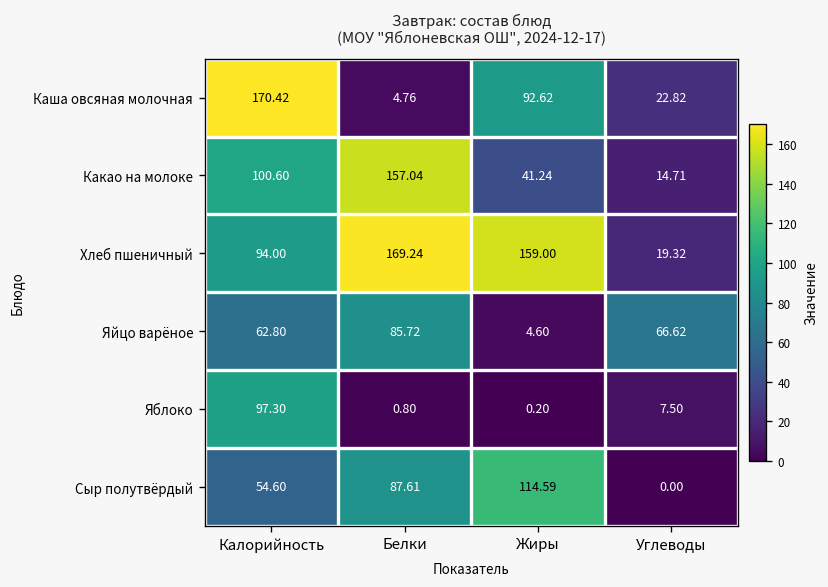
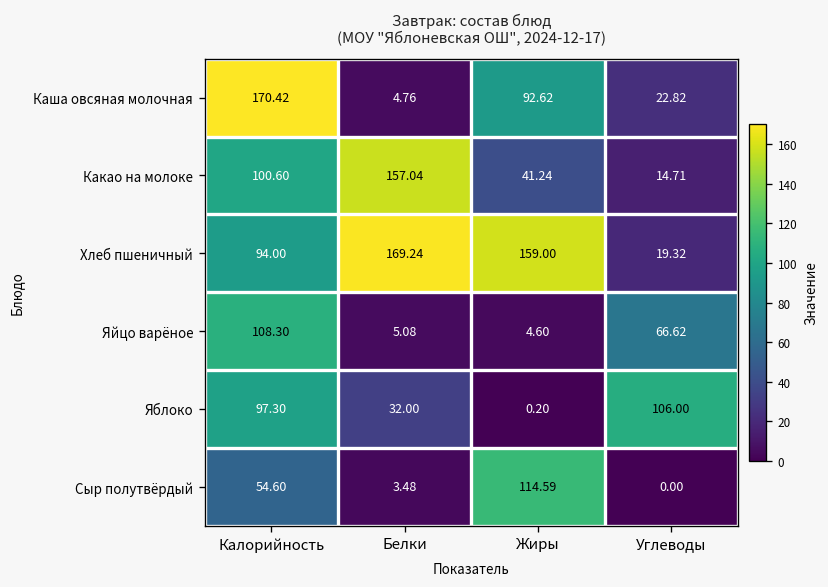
  {
    "Каша овсяная молочная": {
      "Калорийность": 170.42,
      "Белки": 4.76,
      "Жиры": 92.62,
      "Углеводы": 22.82
    },
    "Какао на молоке": {
      "Калорийность": 100.60,
      "Белки": 157.04,
      "Жиры": 41.24,
      "Углеводы": 14.71
    },
    "Хлеб пшеничный": {
      "Калорийность": 94.00,
      "Белки": 169.24,
      "Жиры": 159.00,
      "Углеводы": 19.32
    },
    "Яйцо варёное": {
-     "Калорийность": 62.80,
-     "Белки": 85.72,
+     "Калорийность": 108.30,
+     "Белки": 5.08,
      "Жиры": 4.60,
      "Углеводы": 66.62
    },
    "Яблоко": {
      "Калорийность": 97.30,
-     "Белки": 0.80,
+     "Белки": 32.00,
      "Жиры": 0.20,
-     "Углеводы": 7.50
+     "Углеводы": 106.00
    },
    "Сыр полутвёрдый": {
      "Калорийность": 54.60,
-     "Белки": 87.61,
+     "Белки": 3.48,
      "Жиры": 114.59,
      "Углеводы": 0.00
    }
  }
